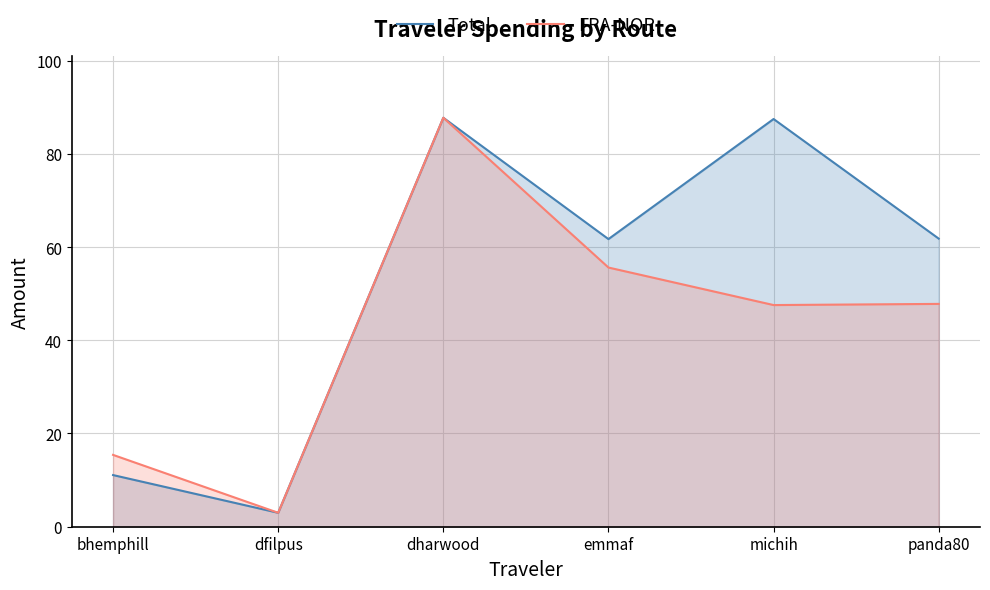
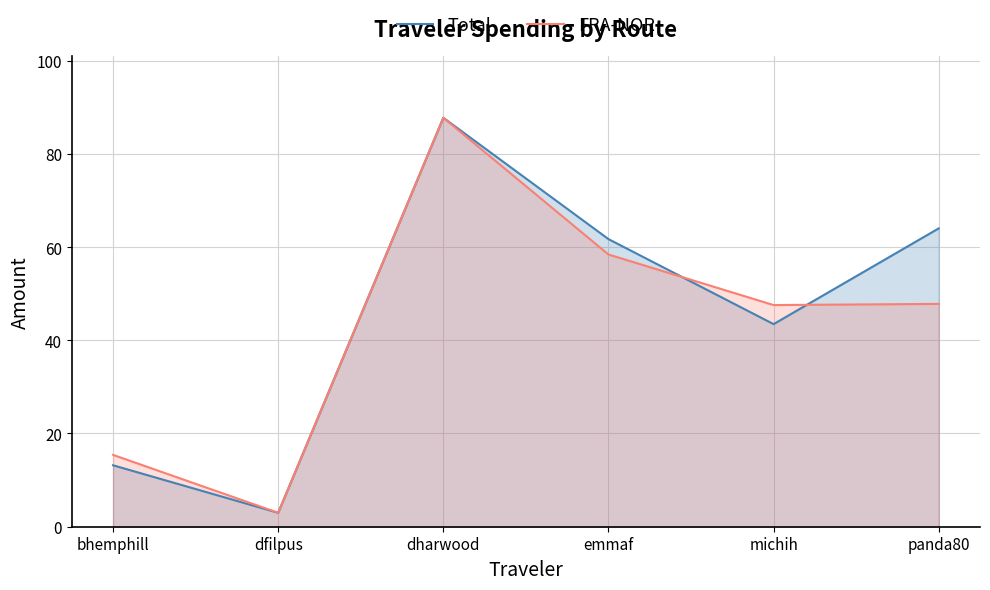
  {
    "Total": {
-     "bhemphill": 11,
+     "bhemphill": 13,
      "emmaf": 62,
-     "michih": 87,
-     "panda80": 62
+     "michih": 43,
+     "panda80": 64
    },
    "FRA-NOR": {
      "bhemphill": 15,
-     "emmaf": 56,
+     "emmaf": 58,
      "michih": 48,
      "panda80": 48
    }
  }
